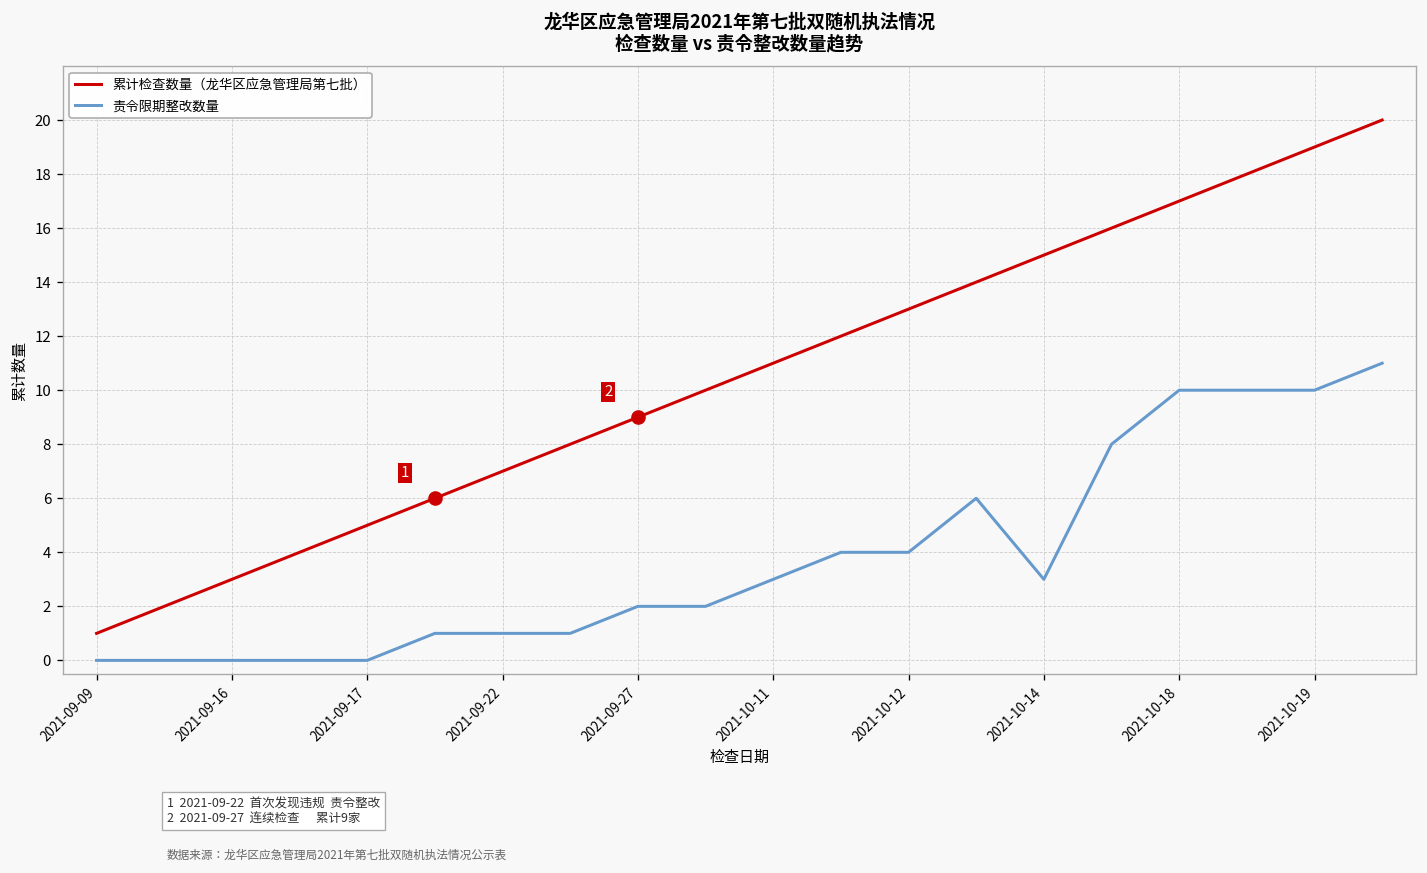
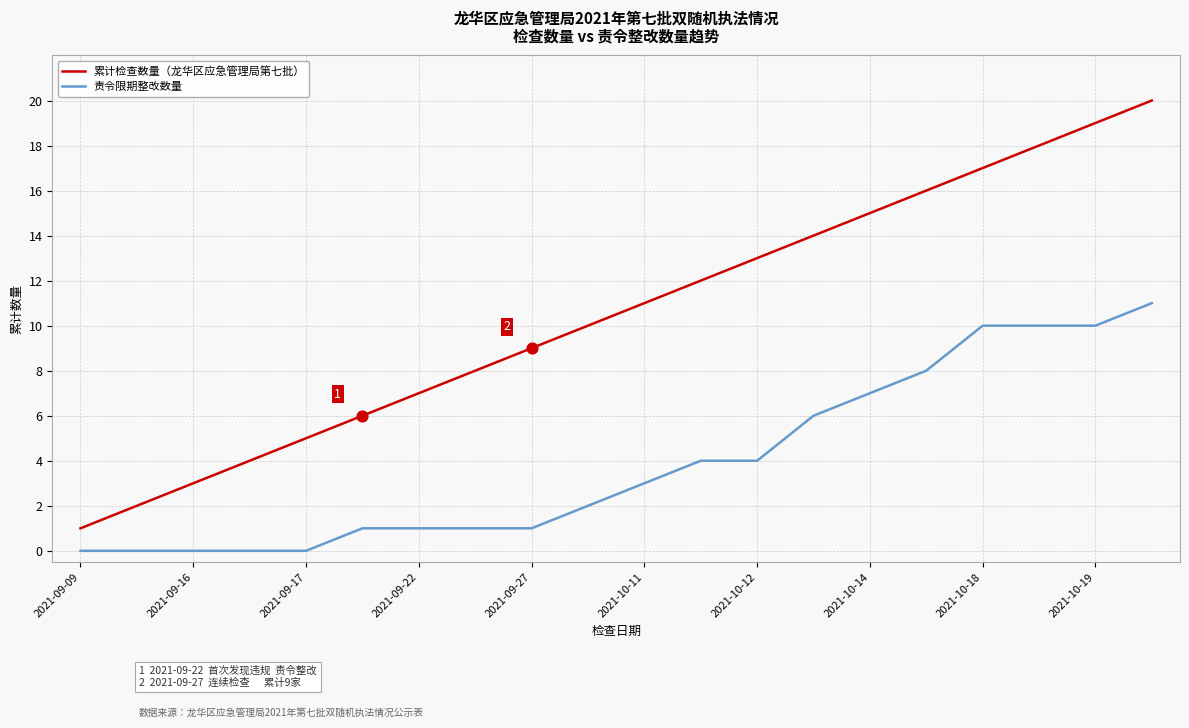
  {
    "责令限期整改数量": {
      "2021-09-09": 0,
      "2021-09-16": 0,
-     "2021-09-27": 2,
+     "2021-09-27": 1,
      "2021-10-12": 4,
-     "2021-10-14": 3,
+     "2021-10-14": 7,
      "2021-10-18": 10
    }
  }
